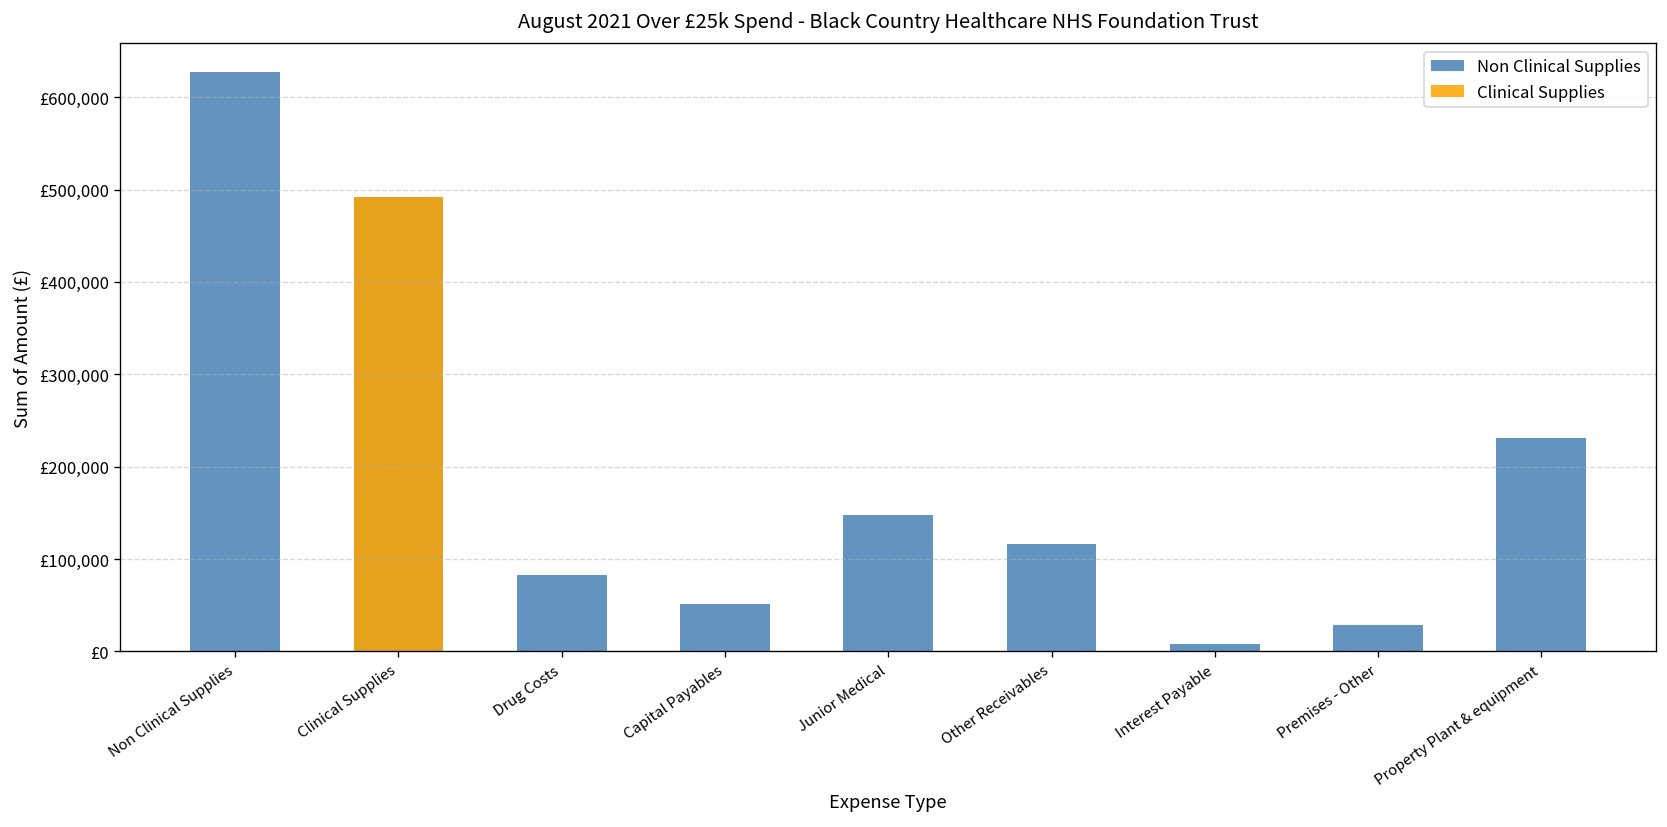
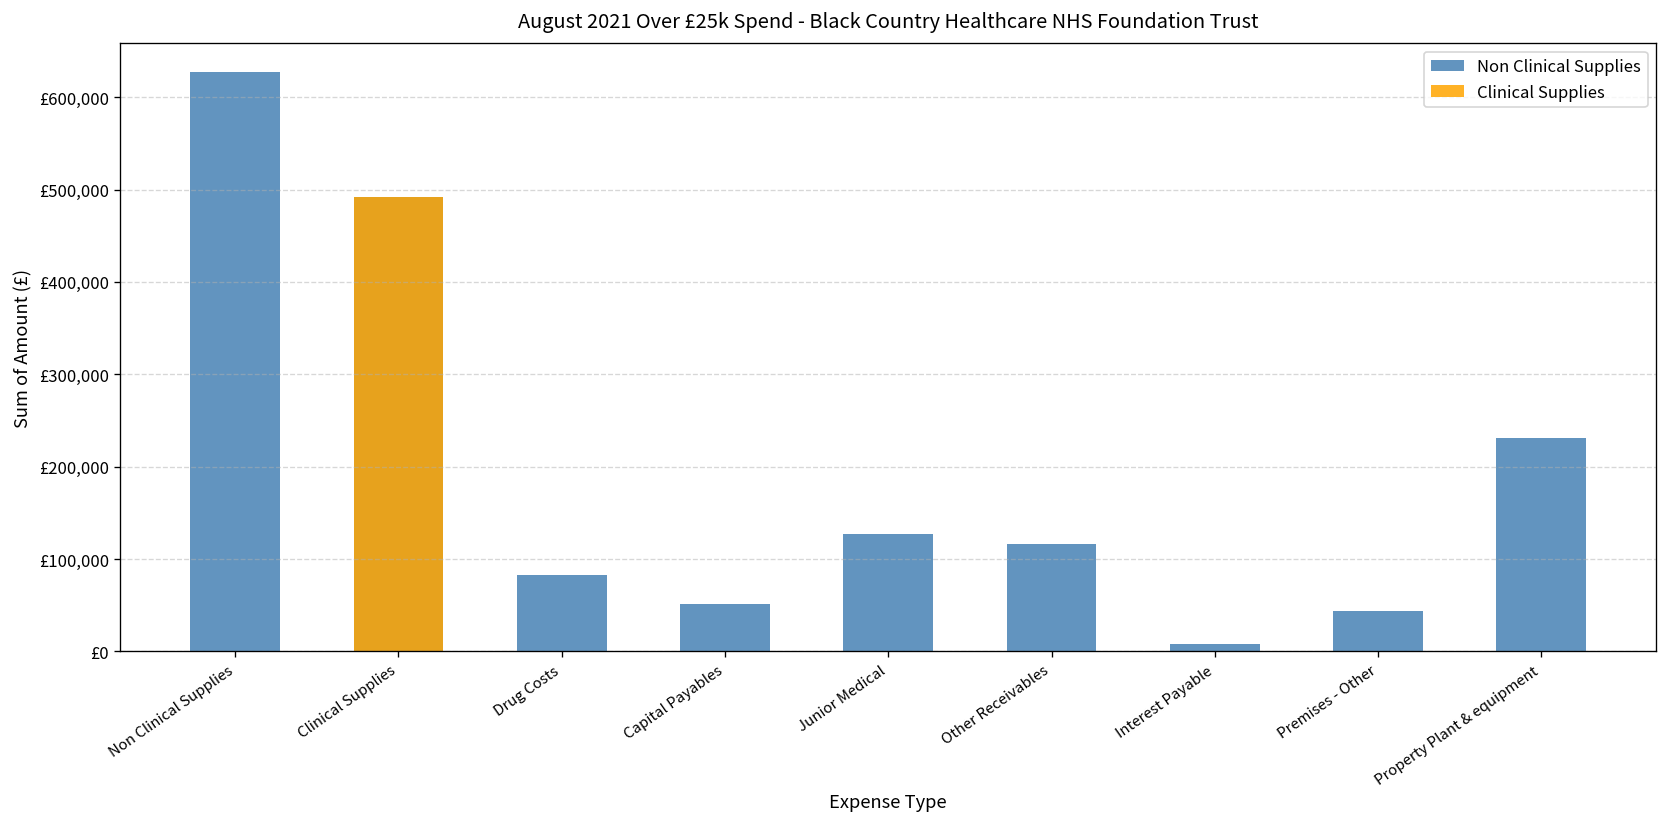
  {
    "Non Clinical Supplies": {
      "Non Clinical Supplies": "£630,000",
      "Clinical Supplies": "£490,000",
      "Drug Costs": "£80,000",
      "Capital Payables": "£50,000",
-     "Junior Medical": "£150,000",
+     "Junior Medical": "£130,000",
      "Other Receivables": "£120,000",
      "Interest Payable": "£10,000",
-     "Premises - Other": "£30,000",
+     "Premises - Other": "£40,000",
      "Property Plant & equipment": "£230,000"
    },
    "Clinical Supplies": {
      "Non Clinical Supplies": "£0",
      "Clinical Supplies": "£490,000",
      "Drug Costs": "£0",
      "Capital Payables": "£0",
      "Junior Medical": "£0",
      "Other Receivables": "£0",
      "Interest Payable": "£0",
      "Premises - Other": "£0",
      "Property Plant & equipment": "£0"
    }
  }
